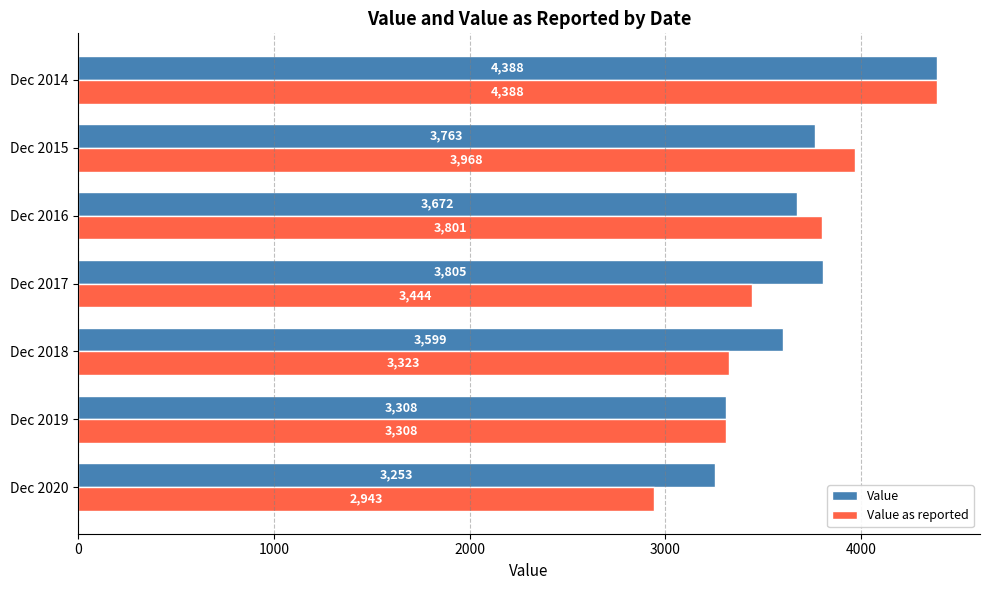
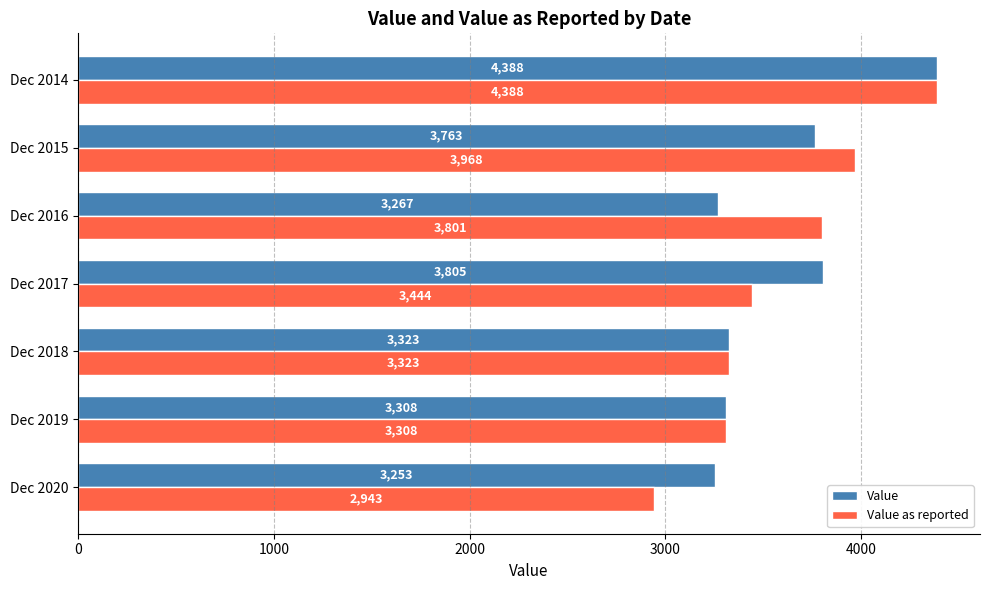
  {
    "Value": {
      "Dec 2014": "4,388",
      "Dec 2015": "3,763",
-     "Dec 2016": "3,672",
+     "Dec 2016": "3,267",
      "Dec 2017": "3,805",
-     "Dec 2018": "3,599",
+     "Dec 2018": "3,323",
      "Dec 2019": "3,308",
      "Dec 2020": "3,253"
    },
    "Value as reported": {
      "Dec 2014": "4,388",
      "Dec 2015": "3,968",
      "Dec 2016": "3,801",
      "Dec 2017": "3,444",
      "Dec 2018": "3,323",
      "Dec 2019": "3,308",
      "Dec 2020": "2,943"
    }
  }
